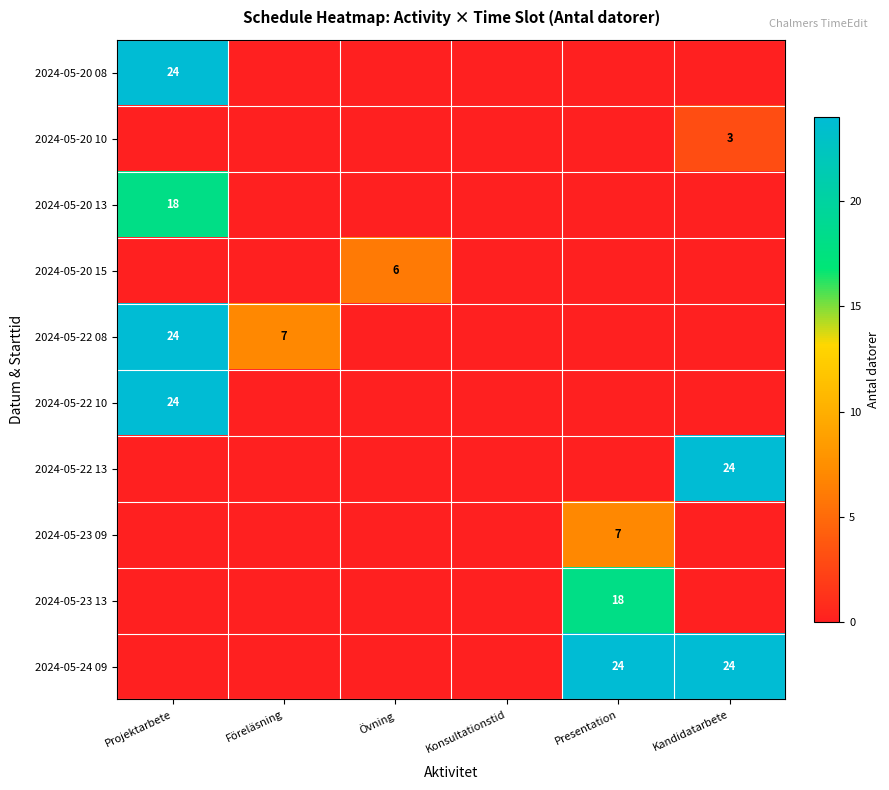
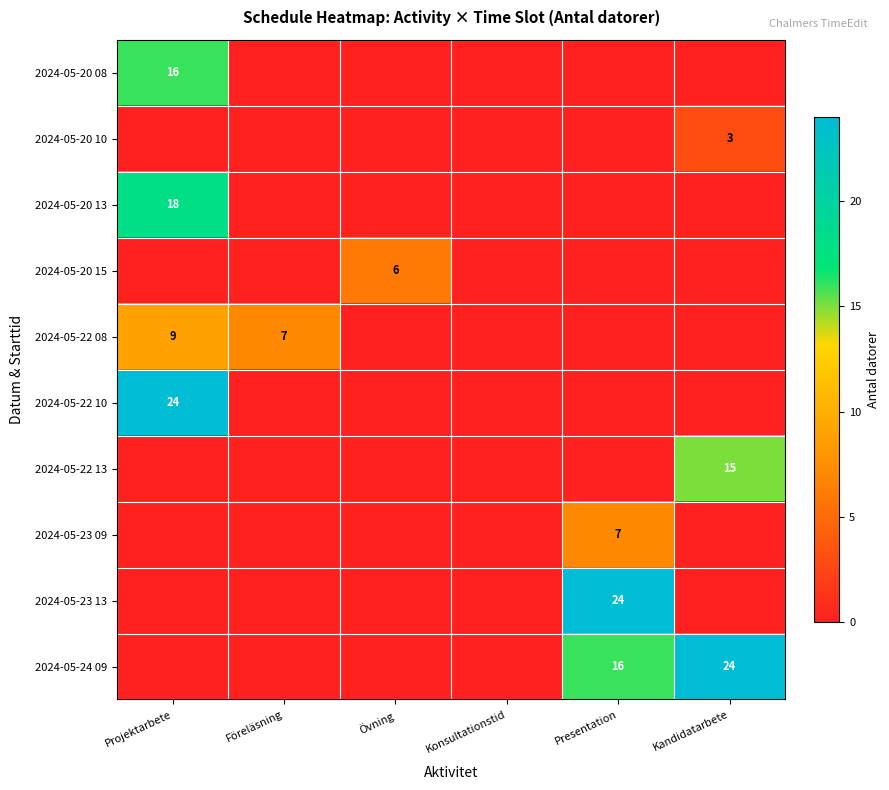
  {
    "2024-05-20 08": {
-     "Projektarbete": 24
+     "Projektarbete": 16
    },
    "2024-05-20 10": {
      "Kandidatarbete": 3
    },
    "2024-05-20 13": {
      "Projektarbete": 18
    },
    "2024-05-20 15": {
      "Övning": 6
    },
    "2024-05-22 08": {
-     "Projektarbete": 24,
+     "Projektarbete": 9,
      "Föreläsning": 7
    },
    "2024-05-22 10": {
      "Projektarbete": 24
    },
    "2024-05-22 13": {
-     "Kandidatarbete": 24
+     "Kandidatarbete": 15
    },
    "2024-05-23 09": {
      "Presentation": 7
    },
    "2024-05-23 13": {
-     "Presentation": 18
+     "Presentation": 24
    },
    "2024-05-24 09": {
-     "Presentation": 24,
+     "Presentation": 16,
      "Kandidatarbete": 24
    }
  }
